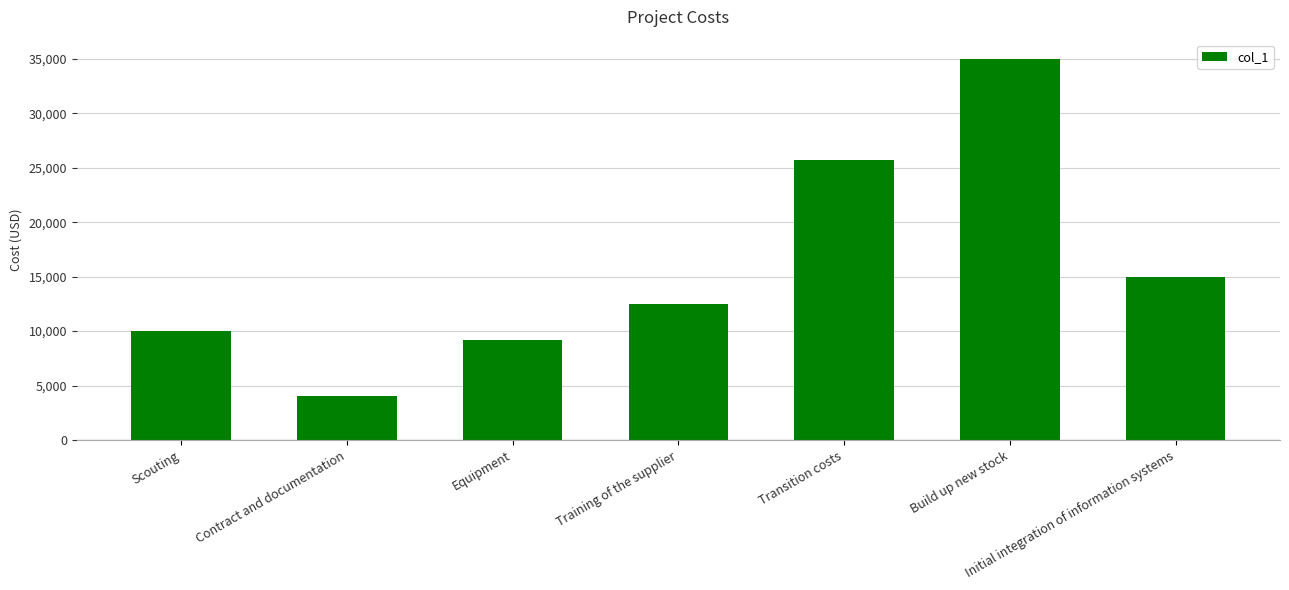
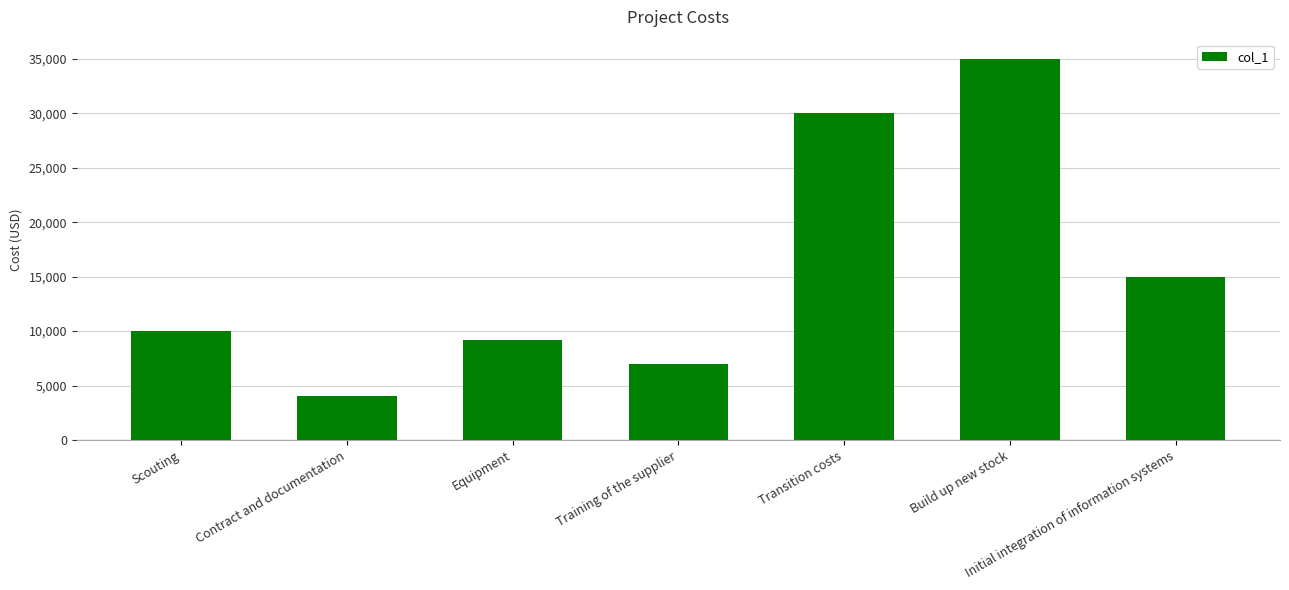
  {
    "Scouting": "10,000",
    "Contract and documentation": "4,000",
    "Equipment": "9,200",
-   "Training of the supplier": "12,500",
-   "Transition costs": "25,700",
+   "Training of the supplier": "7,000",
+   "Transition costs": "30,000",
    "Build up new stock": "35,000",
    "Initial integration of information systems": "15,000"
  }
